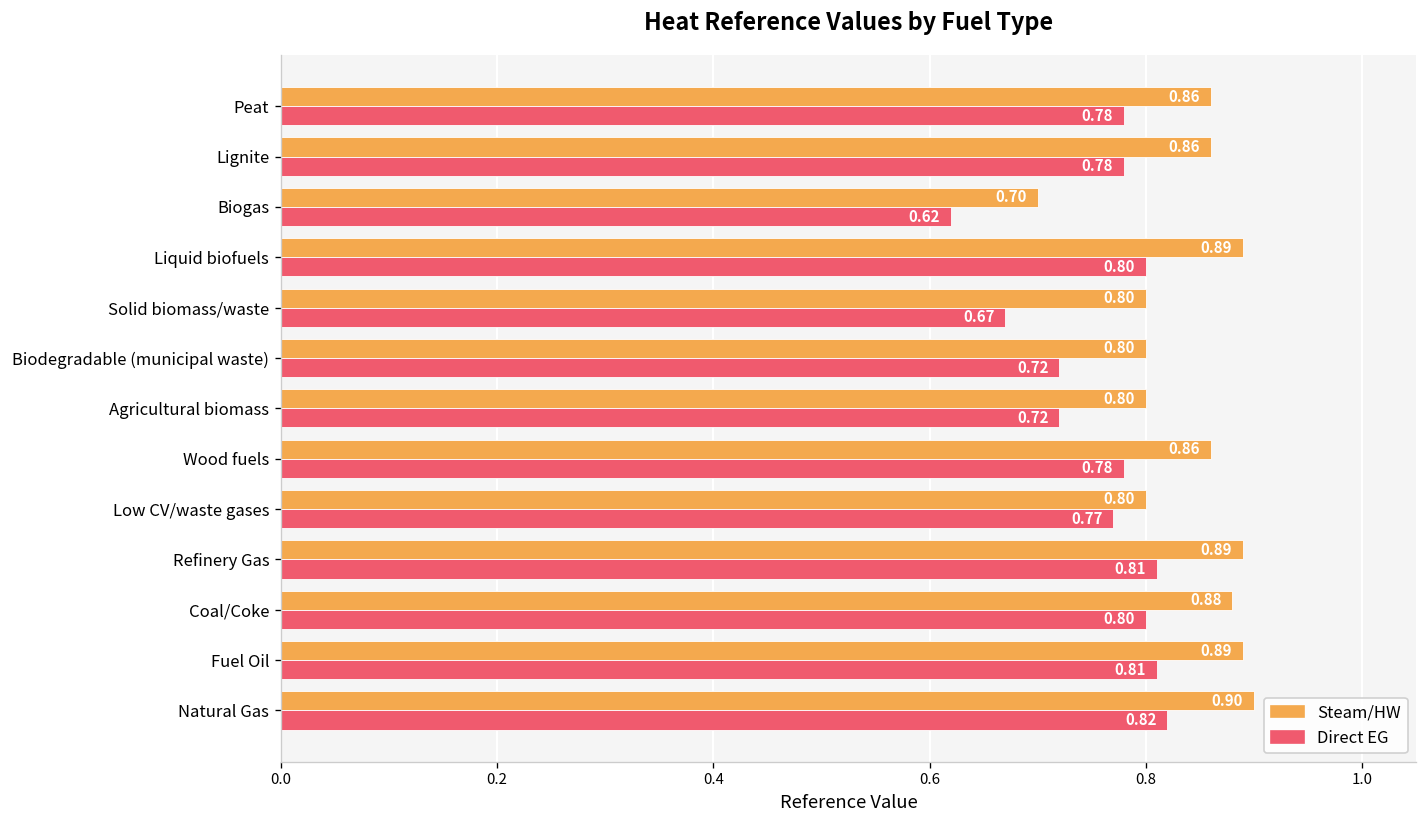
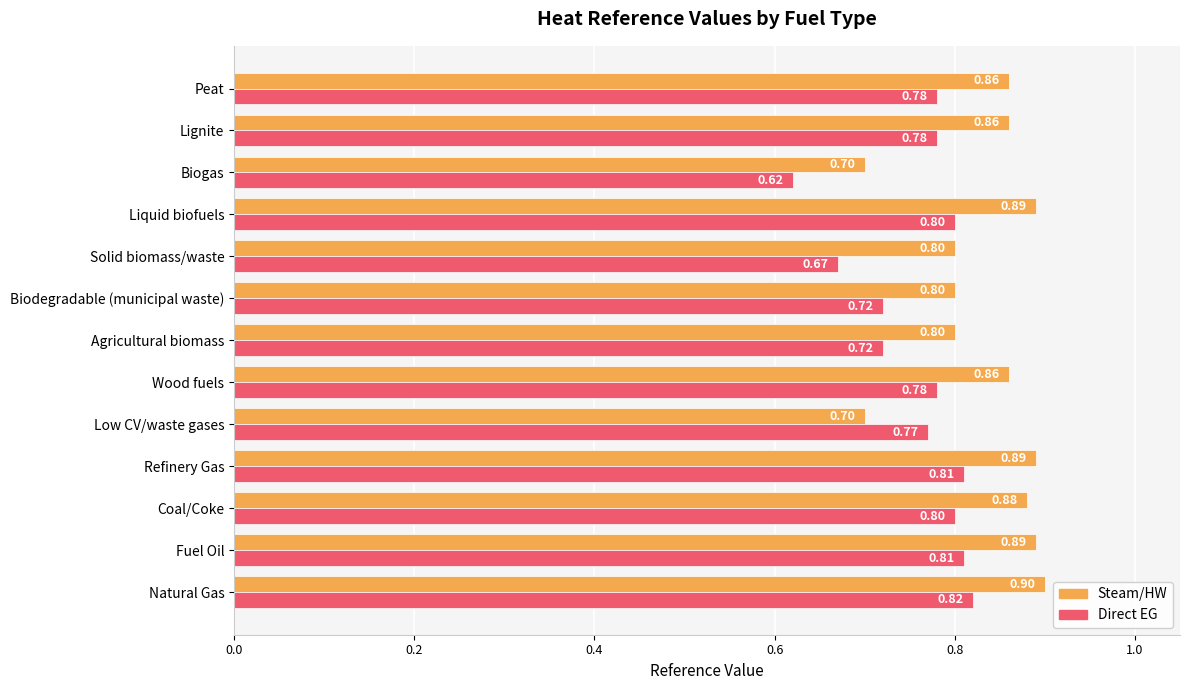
  {
    "Steam/HW": {
      "Peat": 0.86,
      "Lignite": 0.86,
      "Biogas": 0.70,
      "Liquid biofuels": 0.89,
      "Solid biomass/waste": 0.80,
      "Biodegradable (municipal waste)": 0.80,
      "Agricultural biomass": 0.80,
      "Wood fuels": 0.86,
-     "Low CV/waste gases": 0.80,
+     "Low CV/waste gases": 0.70,
      "Refinery Gas": 0.89,
      "Coal/Coke": 0.88,
      "Fuel Oil": 0.89,
      "Natural Gas": 0.90
    },
    "Direct EG": {
      "Peat": 0.78,
      "Lignite": 0.78,
      "Biogas": 0.62,
      "Liquid biofuels": 0.80,
      "Solid biomass/waste": 0.67,
      "Biodegradable (municipal waste)": 0.72,
      "Agricultural biomass": 0.72,
      "Wood fuels": 0.78,
      "Low CV/waste gases": 0.77,
      "Refinery Gas": 0.81,
      "Coal/Coke": 0.80,
      "Fuel Oil": 0.81,
      "Natural Gas": 0.82
    }
  }
